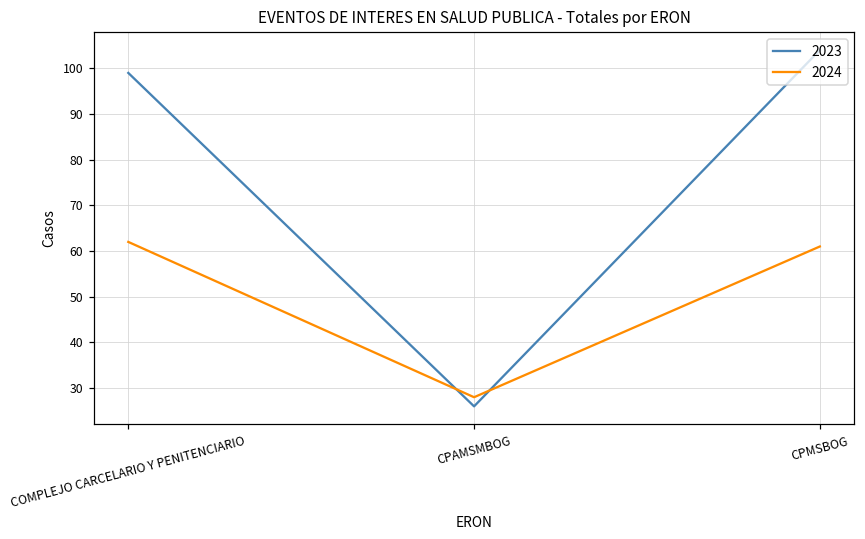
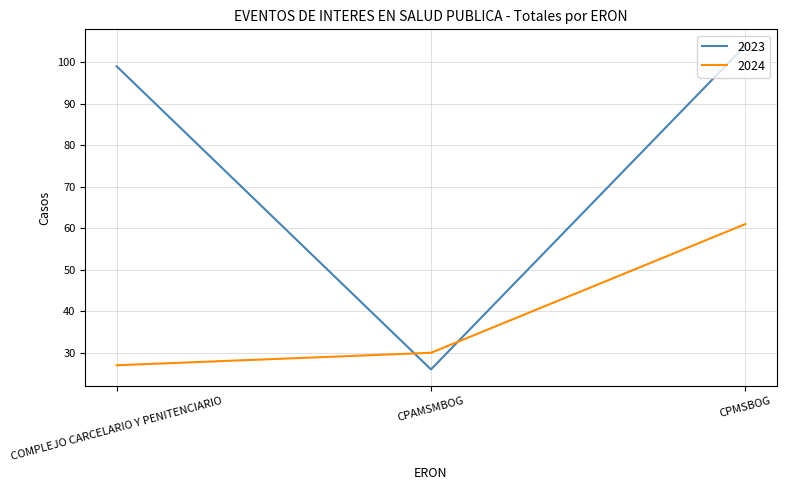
  {
    "2023": {
      "COMPLEJO CARCELARIO Y PENITENCIARIO": 99,
      "CPAMSMBOG": 26
    },
    "2024": {
-     "COMPLEJO CARCELARIO Y PENITENCIARIO": 62,
-     "CPAMSMBOG": 28,
+     "COMPLEJO CARCELARIO Y PENITENCIARIO": 27,
+     "CPAMSMBOG": 30,
      "CPMSBOG": 61
    }
  }
